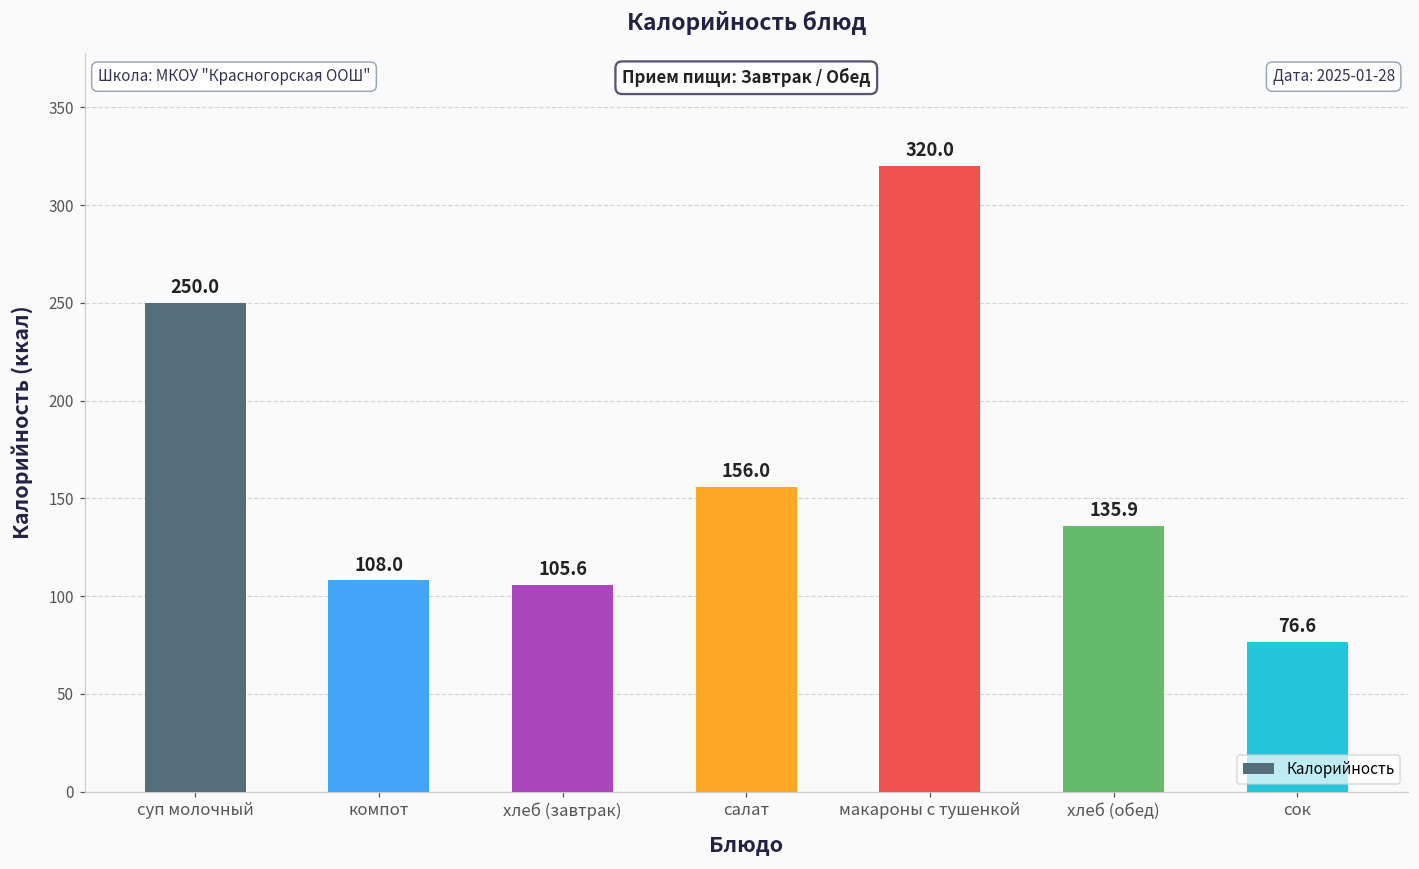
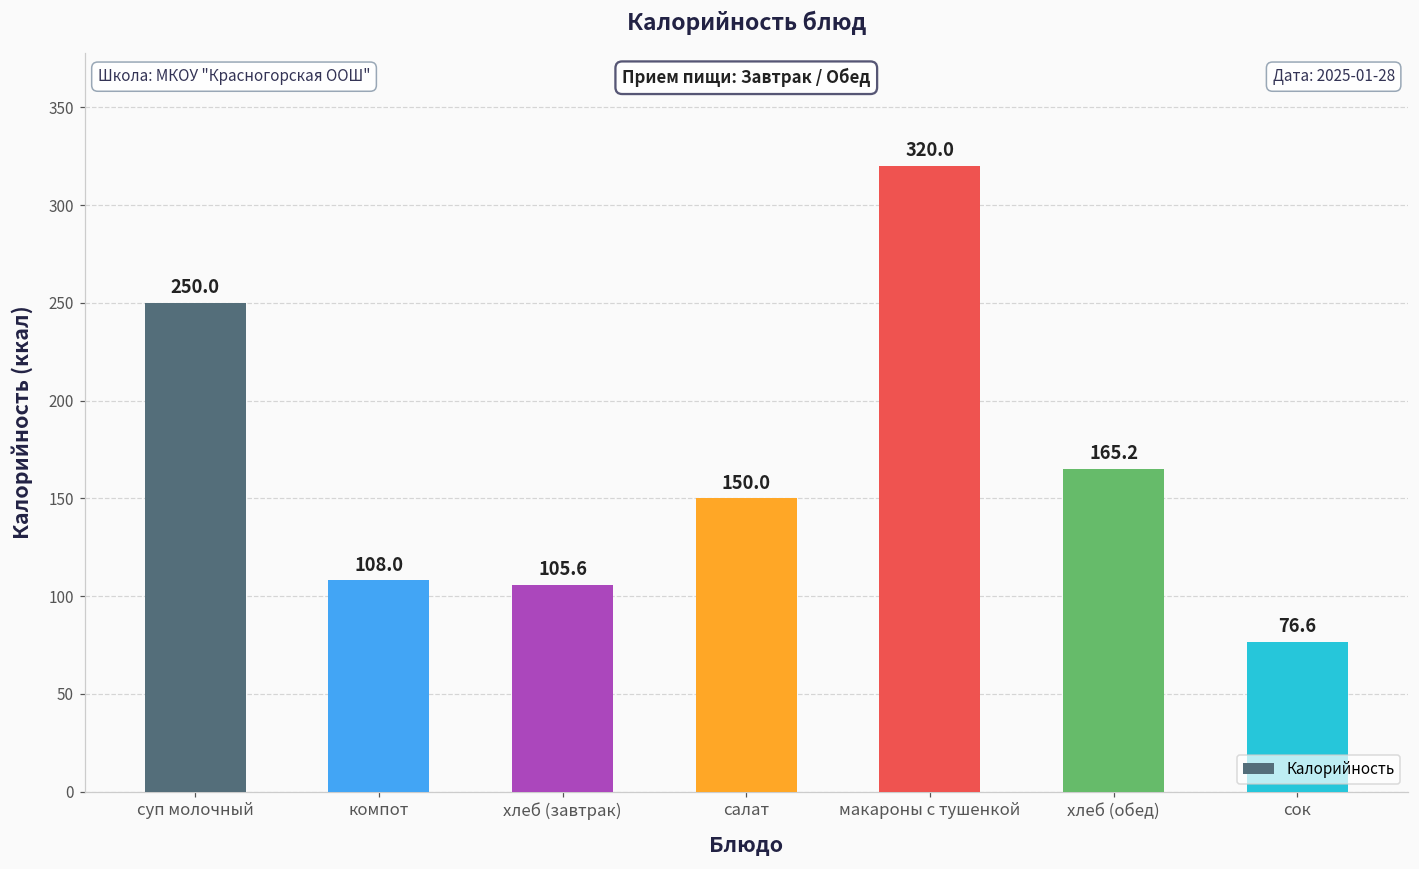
  {
    "суп молочный": 250.0,
    "компот": 108.0,
    "хлеб (завтрак)": 105.6,
-   "салат": 156.0,
+   "салат": 150.0,
    "макароны с тушенкой": 320.0,
-   "хлеб (обед)": 135.9,
+   "хлеб (обед)": 165.2,
    "сок": 76.6
  }
